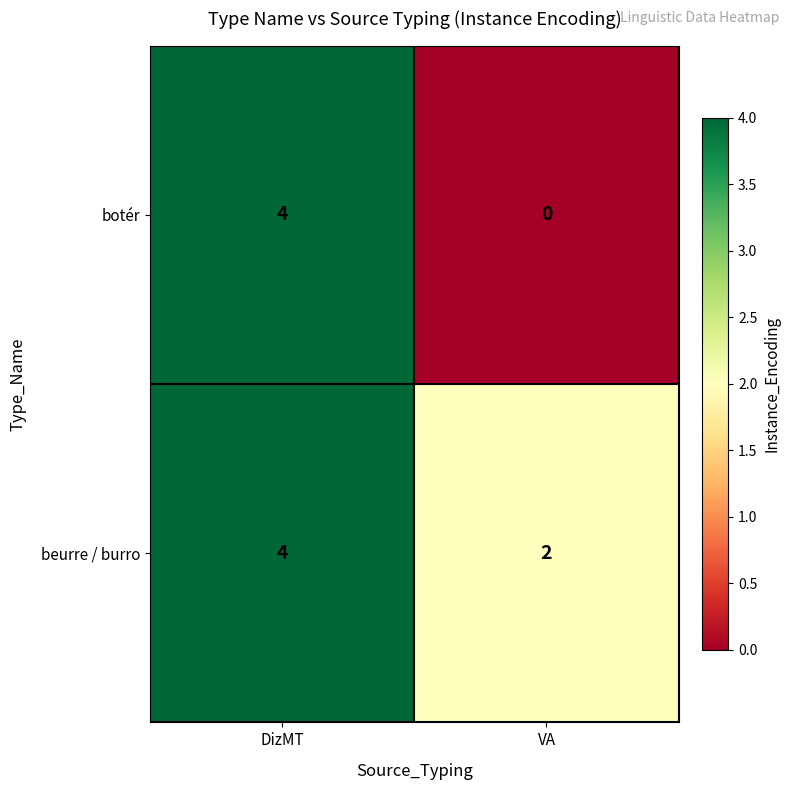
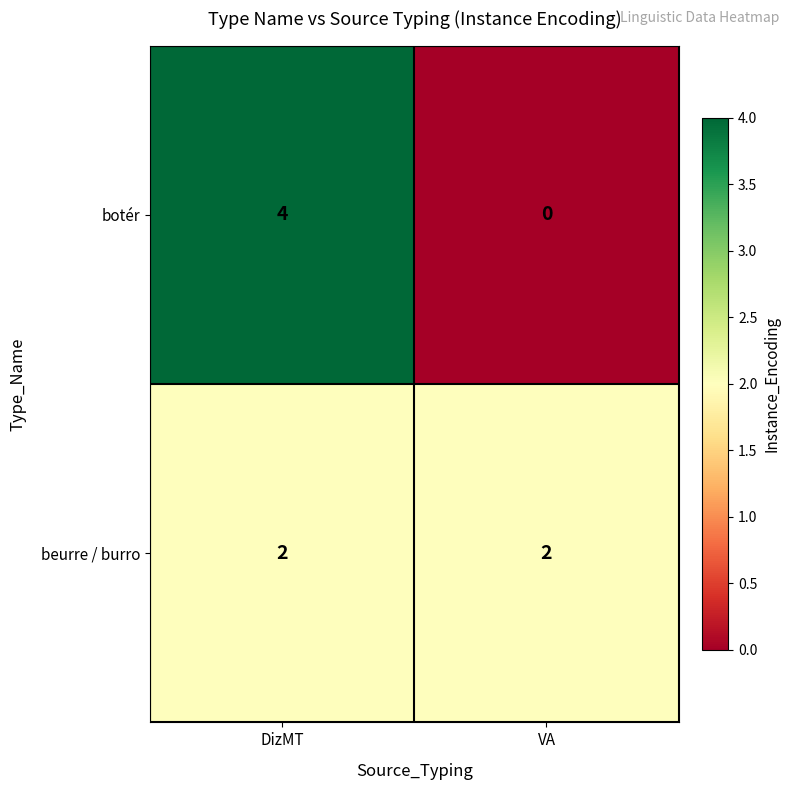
  {
    "botér": {
      "DizMT": 4,
      "VA": 0
    },
    "beurre / burro": {
-     "DizMT": 4,
+     "DizMT": 2,
      "VA": 2
    }
  }
